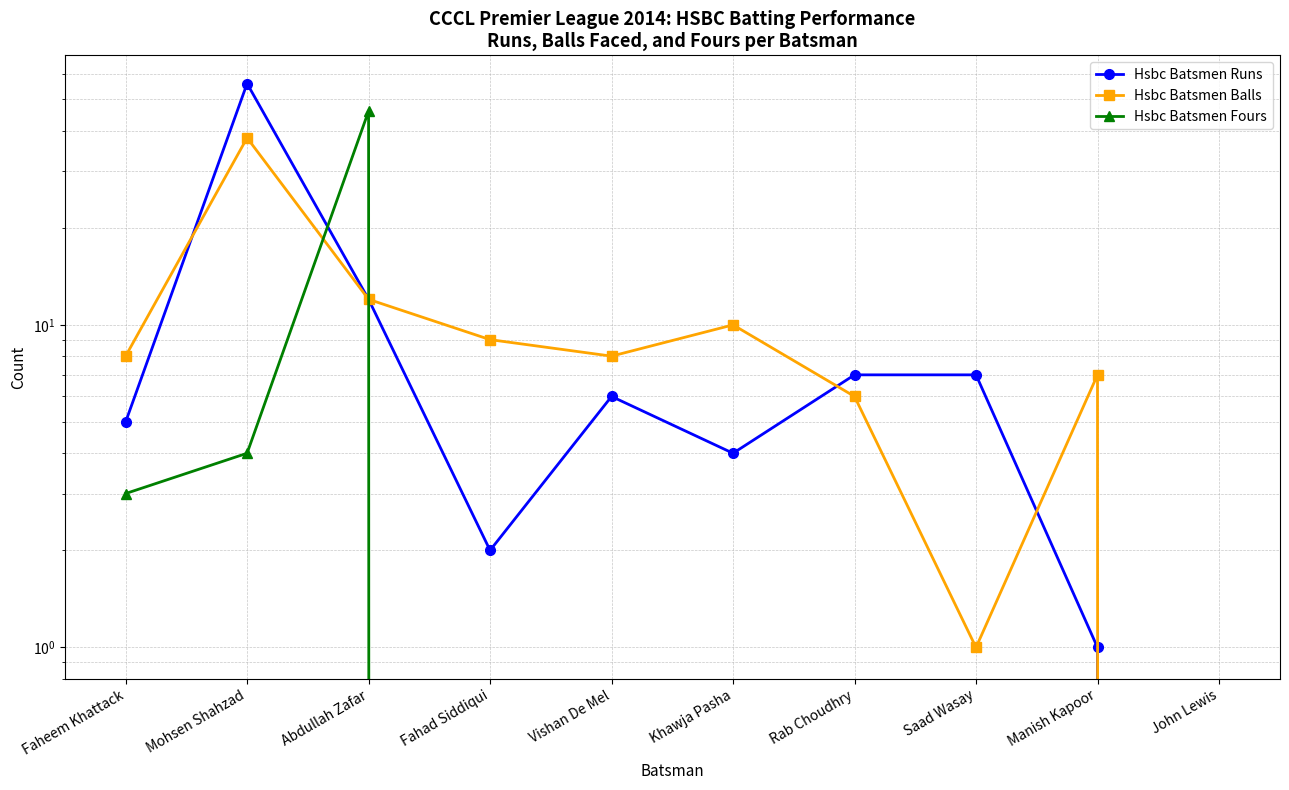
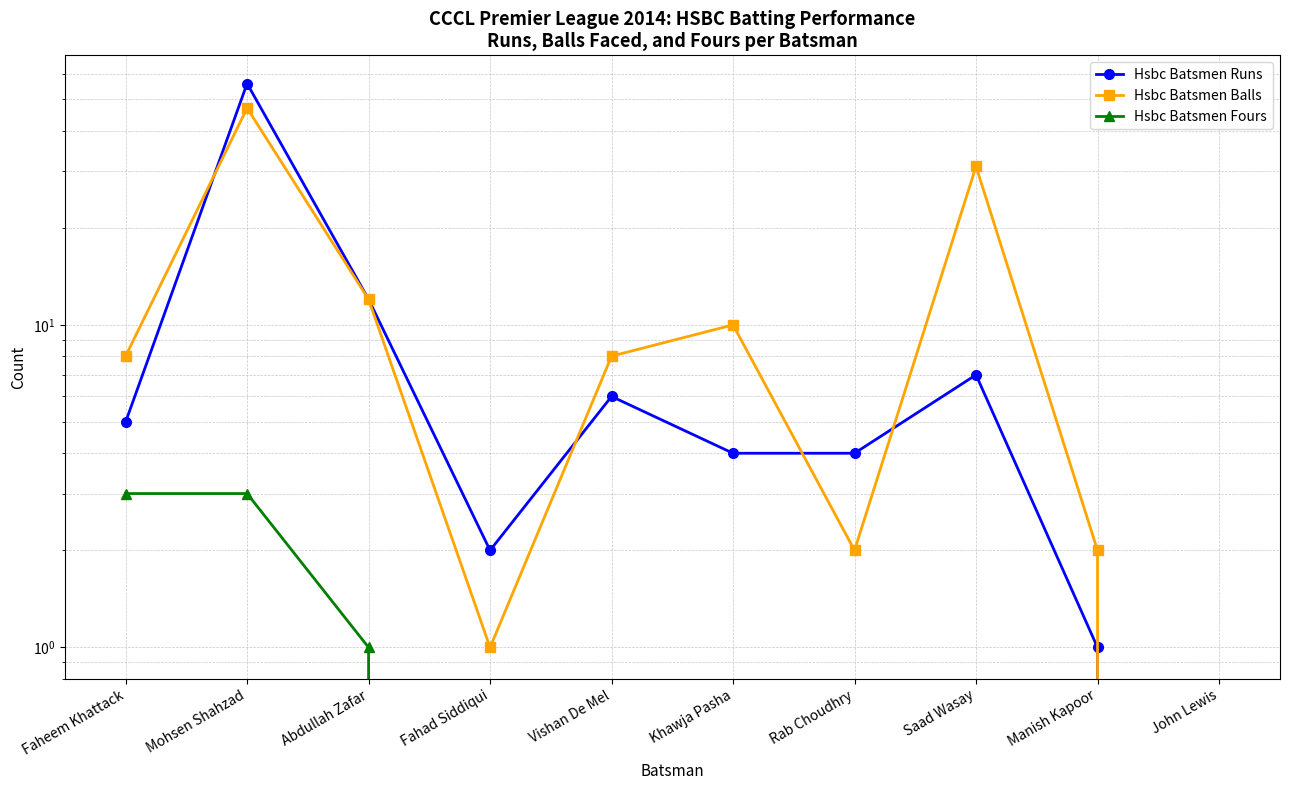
  {
    "Hsbc Batsmen Runs": {
      "Faheem Khattack": 5,
      "Mohsen Shahzad": 56,
      "Fahad Siddiqui": 2,
      "Vishan De Mel": 6,
      "Khawja Pasha": 4,
-     "Rab Choudhry": 7,
+     "Rab Choudhry": 4,
      "Saad Wasay": 7,
      "Manish Kapoor": 1
    },
    "Hsbc Batsmen Balls": {
      "Faheem Khattack": 8,
-     "Mohsen Shahzad": 38,
-     "Fahad Siddiqui": 9,
+     "Mohsen Shahzad": 47,
+     "Fahad Siddiqui": 1,
      "Vishan De Mel": 8,
      "Khawja Pasha": 10,
-     "Rab Choudhry": 6,
-     "Saad Wasay": 1,
-     "Manish Kapoor": 7
+     "Rab Choudhry": 2,
+     "Saad Wasay": 31,
+     "Manish Kapoor": 2
    },
    "Hsbc Batsmen Fours": {
      "Faheem Khattack": 3,
-     "Mohsen Shahzad": 4,
-     "Abdullah Zafar": 46
+     "Mohsen Shahzad": 3,
+     "Abdullah Zafar": 1
    }
  }
